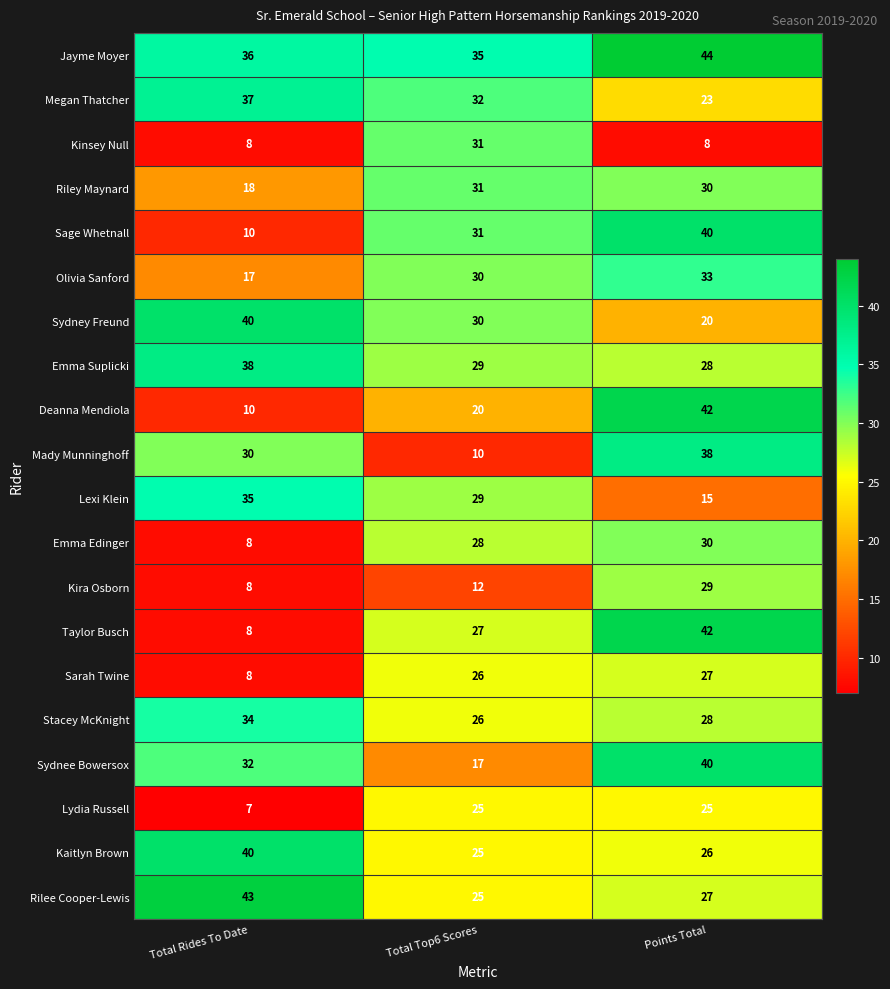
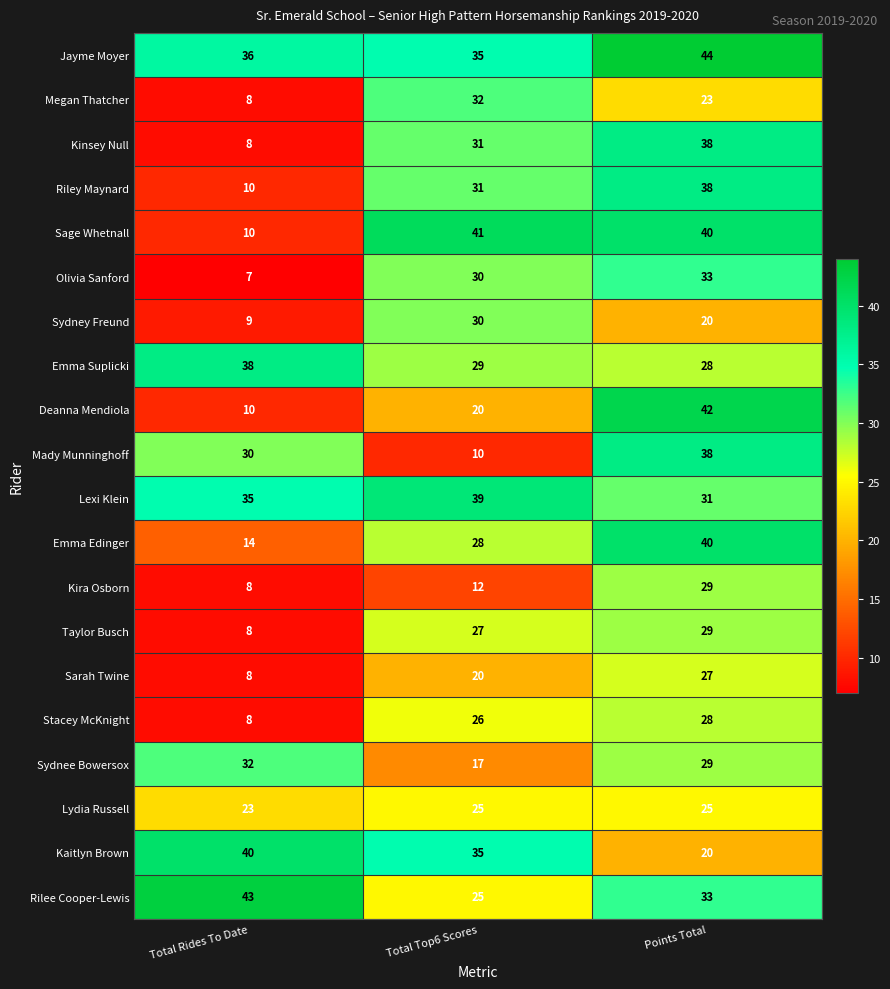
  {
    "Jayme Moyer": {
      "Total Rides To Date": 36,
      "Total Top6 Scores": 35,
      "Points Total": 44
    },
    "Megan Thatcher": {
-     "Total Rides To Date": 37,
+     "Total Rides To Date": 8,
      "Total Top6 Scores": 32,
      "Points Total": 23
    },
    "Kinsey Null": {
      "Total Rides To Date": 8,
      "Total Top6 Scores": 31,
-     "Points Total": 8
+     "Points Total": 38
    },
    "Riley Maynard": {
-     "Total Rides To Date": 18,
+     "Total Rides To Date": 10,
      "Total Top6 Scores": 31,
-     "Points Total": 30
+     "Points Total": 38
    },
    "Sage Whetnall": {
      "Total Rides To Date": 10,
-     "Total Top6 Scores": 31,
+     "Total Top6 Scores": 41,
      "Points Total": 40
    },
    "Olivia Sanford": {
-     "Total Rides To Date": 17,
+     "Total Rides To Date": 7,
      "Total Top6 Scores": 30,
      "Points Total": 33
    },
    "Sydney Freund": {
-     "Total Rides To Date": 40,
+     "Total Rides To Date": 9,
      "Total Top6 Scores": 30,
      "Points Total": 20
    },
    "Emma Suplicki": {
      "Total Rides To Date": 38,
      "Total Top6 Scores": 29,
      "Points Total": 28
    },
    "Deanna Mendiola": {
      "Total Rides To Date": 10,
      "Total Top6 Scores": 20,
      "Points Total": 42
    },
    "Mady Munninghoff": {
      "Total Rides To Date": 30,
      "Total Top6 Scores": 10,
      "Points Total": 38
    },
    "Lexi Klein": {
      "Total Rides To Date": 35,
-     "Total Top6 Scores": 29,
-     "Points Total": 15
+     "Total Top6 Scores": 39,
+     "Points Total": 31
    },
    "Emma Edinger": {
-     "Total Rides To Date": 8,
+     "Total Rides To Date": 14,
      "Total Top6 Scores": 28,
-     "Points Total": 30
+     "Points Total": 40
    },
    "Kira Osborn": {
      "Total Rides To Date": 8,
      "Total Top6 Scores": 12,
      "Points Total": 29
    },
    "Taylor Busch": {
      "Total Rides To Date": 8,
      "Total Top6 Scores": 27,
-     "Points Total": 42
+     "Points Total": 29
    },
    "Sarah Twine": {
      "Total Rides To Date": 8,
-     "Total Top6 Scores": 26,
+     "Total Top6 Scores": 20,
      "Points Total": 27
    },
    "Stacey McKnight": {
-     "Total Rides To Date": 34,
+     "Total Rides To Date": 8,
      "Total Top6 Scores": 26,
      "Points Total": 28
    },
    "Sydnee Bowersox": {
      "Total Rides To Date": 32,
      "Total Top6 Scores": 17,
-     "Points Total": 40
+     "Points Total": 29
    },
    "Lydia Russell": {
-     "Total Rides To Date": 7,
+     "Total Rides To Date": 23,
      "Total Top6 Scores": 25,
      "Points Total": 25
    },
    "Kaitlyn Brown": {
      "Total Rides To Date": 40,
-     "Total Top6 Scores": 25,
-     "Points Total": 26
+     "Total Top6 Scores": 35,
+     "Points Total": 20
    },
    "Rilee Cooper-Lewis": {
      "Total Rides To Date": 43,
      "Total Top6 Scores": 25,
-     "Points Total": 27
+     "Points Total": 33
    }
  }
